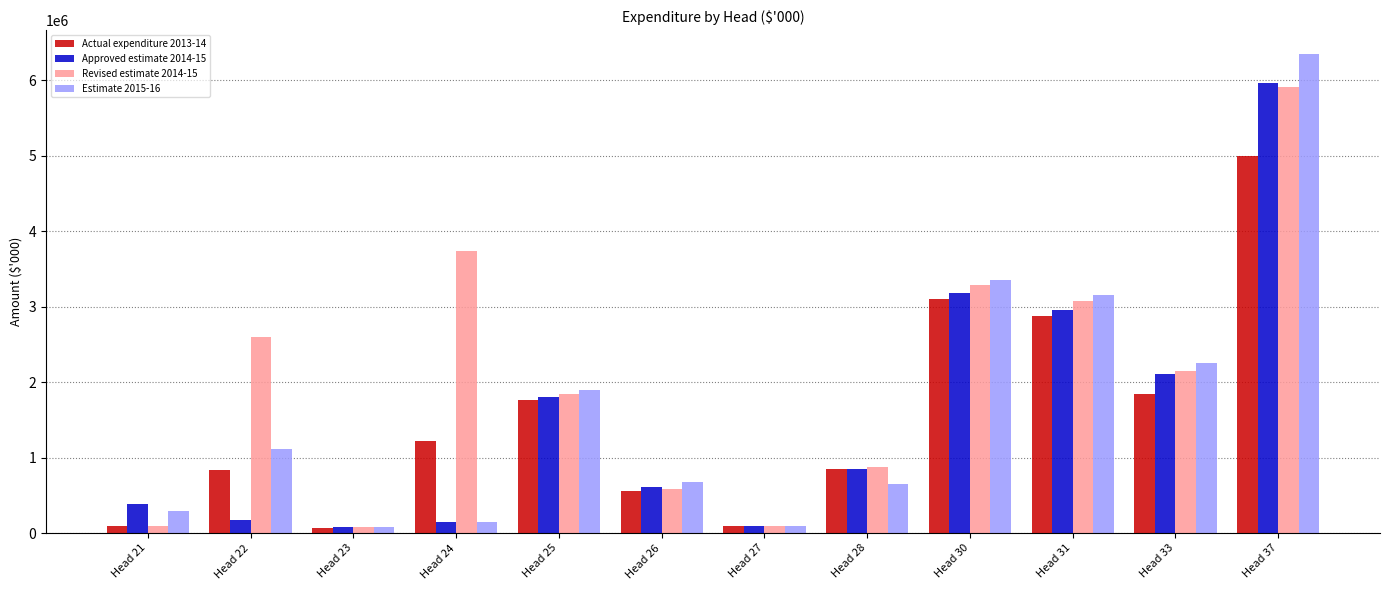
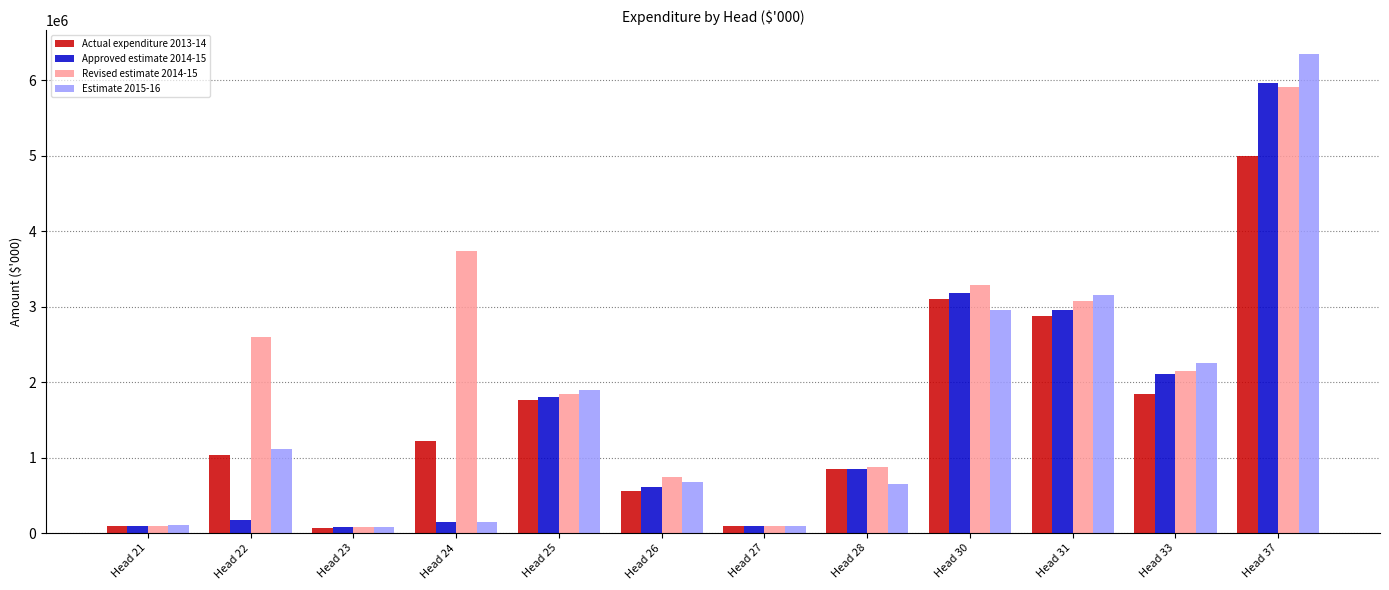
  {
    "Actual expenditure 2013-14": {
      "Head 21": 100000,
-     "Head 22": 800000,
+     "Head 22": 1000000,
      "Head 23": 100000,
      "Head 24": 1200000,
      "Head 25": 1800000,
      "Head 26": 600000,
      "Head 27": 100000,
      "Head 28": 800000,
      "Head 30": 3100000,
      "Head 31": 2900000,
      "Head 33": 1800000,
      "Head 37": 5000000
    },
    "Approved estimate 2014-15": {
-     "Head 21": 400000,
+     "Head 21": 100000,
      "Head 22": 200000,
      "Head 23": 100000,
      "Head 24": 100000,
      "Head 25": 1800000,
      "Head 26": 600000,
      "Head 27": 100000,
      "Head 28": 900000,
      "Head 30": 3200000,
      "Head 31": 3000000,
      "Head 33": 2100000,
      "Head 37": 6000000
    },
    "Revised estimate 2014-15": {
      "Head 21": 100000,
      "Head 22": 2600000,
      "Head 23": 100000,
      "Head 24": 3700000,
      "Head 25": 1800000,
-     "Head 26": 600000,
+     "Head 26": 700000,
      "Head 27": 100000,
      "Head 28": 900000,
      "Head 30": 3300000,
      "Head 31": 3100000,
      "Head 33": 2100000,
      "Head 37": 5900000
    },
    "Estimate 2015-16": {
-     "Head 21": 300000,
+     "Head 21": 100000,
      "Head 22": 1100000,
      "Head 23": 100000,
      "Head 24": 200000,
      "Head 25": 1900000,
      "Head 26": 700000,
      "Head 27": 100000,
      "Head 28": 700000,
-     "Head 30": 3300000,
+     "Head 30": 2900000,
      "Head 31": 3200000,
      "Head 33": 2300000,
      "Head 37": 6300000
    }
  }
